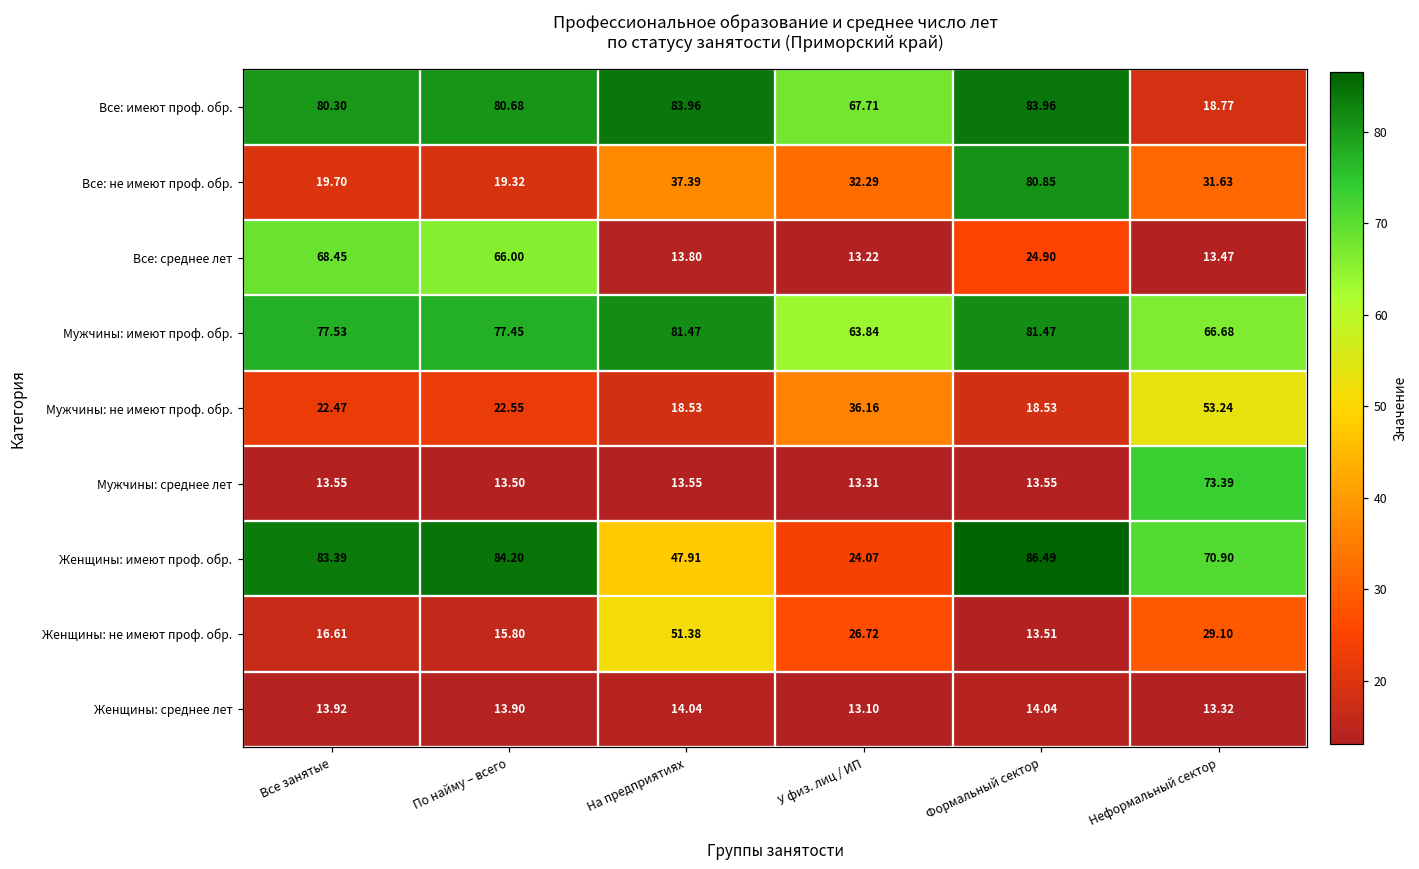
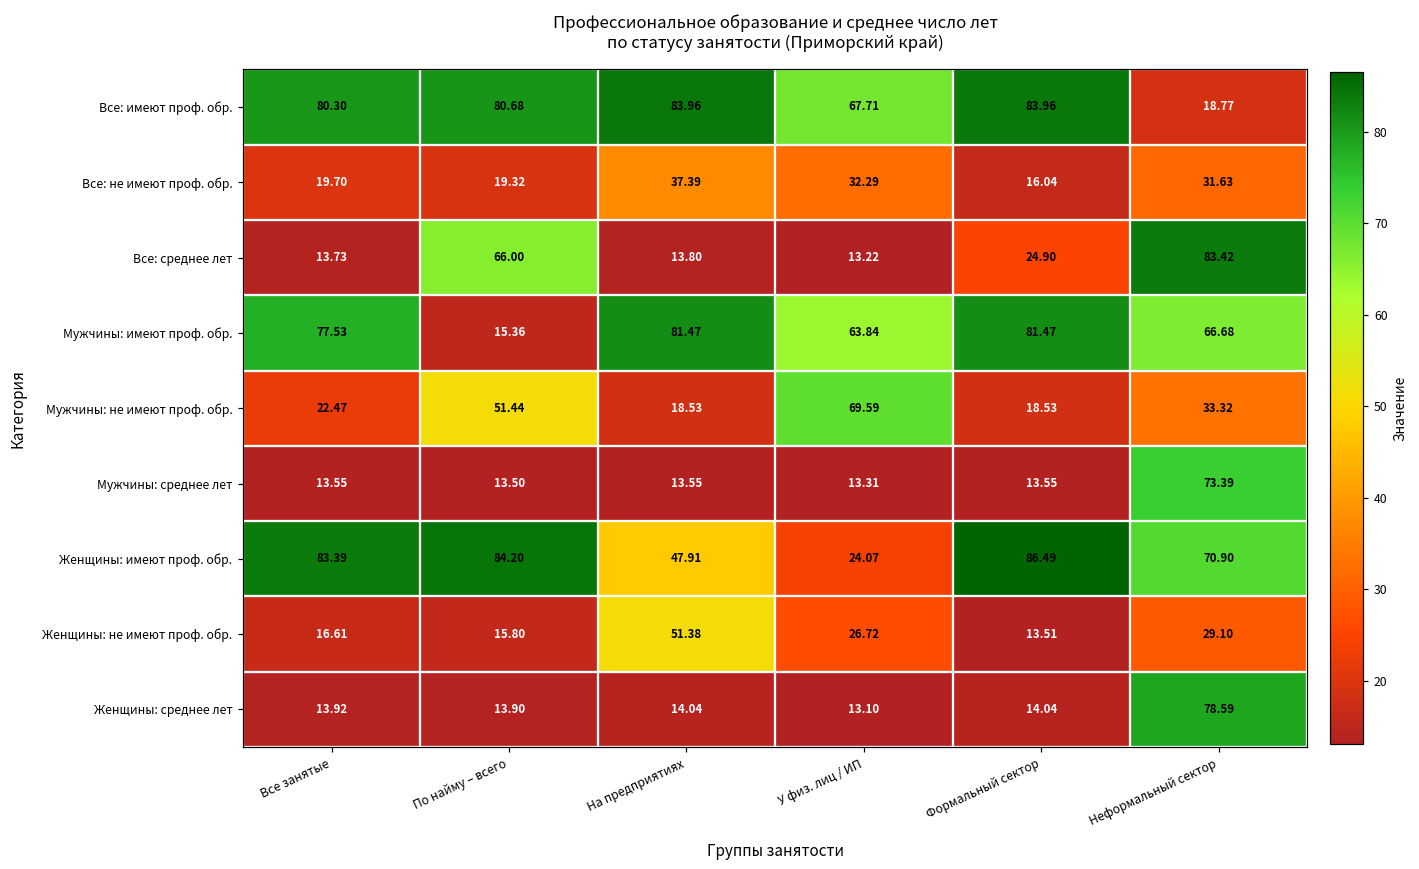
  {
    "Все: имеют проф. обр.": {
      "Все занятые": 80.30,
      "По найму – всего": 80.68,
      "На предприятиях": 83.96,
      "У физ. лиц / ИП": 67.71,
      "Формальный сектор": 83.96,
      "Неформальный сектор": 18.77
    },
    "Все: не имеют проф. обр.": {
      "Все занятые": 19.70,
      "По найму – всего": 19.32,
      "На предприятиях": 37.39,
      "У физ. лиц / ИП": 32.29,
-     "Формальный сектор": 80.85,
+     "Формальный сектор": 16.04,
      "Неформальный сектор": 31.63
    },
    "Все: среднее лет": {
-     "Все занятые": 68.45,
+     "Все занятые": 13.73,
      "По найму – всего": 66.00,
      "На предприятиях": 13.80,
      "У физ. лиц / ИП": 13.22,
      "Формальный сектор": 24.90,
-     "Неформальный сектор": 13.47
+     "Неформальный сектор": 83.42
    },
    "Мужчины: имеют проф. обр.": {
      "Все занятые": 77.53,
-     "По найму – всего": 77.45,
+     "По найму – всего": 15.36,
      "На предприятиях": 81.47,
      "У физ. лиц / ИП": 63.84,
      "Формальный сектор": 81.47,
      "Неформальный сектор": 66.68
    },
    "Мужчины: не имеют проф. обр.": {
      "Все занятые": 22.47,
-     "По найму – всего": 22.55,
+     "По найму – всего": 51.44,
      "На предприятиях": 18.53,
-     "У физ. лиц / ИП": 36.16,
+     "У физ. лиц / ИП": 69.59,
      "Формальный сектор": 18.53,
-     "Неформальный сектор": 53.24
+     "Неформальный сектор": 33.32
    },
    "Мужчины: среднее лет": {
      "Все занятые": 13.55,
      "По найму – всего": 13.50,
      "На предприятиях": 13.55,
      "У физ. лиц / ИП": 13.31,
      "Формальный сектор": 13.55,
      "Неформальный сектор": 73.39
    },
    "Женщины: имеют проф. обр.": {
      "Все занятые": 83.39,
      "По найму – всего": 84.20,
      "На предприятиях": 47.91,
      "У физ. лиц / ИП": 24.07,
      "Формальный сектор": 86.49,
      "Неформальный сектор": 70.90
    },
    "Женщины: не имеют проф. обр.": {
      "Все занятые": 16.61,
      "По найму – всего": 15.80,
      "На предприятиях": 51.38,
      "У физ. лиц / ИП": 26.72,
      "Формальный сектор": 13.51,
      "Неформальный сектор": 29.10
    },
    "Женщины: среднее лет": {
      "Все занятые": 13.92,
      "По найму – всего": 13.90,
      "На предприятиях": 14.04,
      "У физ. лиц / ИП": 13.10,
      "Формальный сектор": 14.04,
-     "Неформальный сектор": 13.32
+     "Неформальный сектор": 78.59
    }
  }
